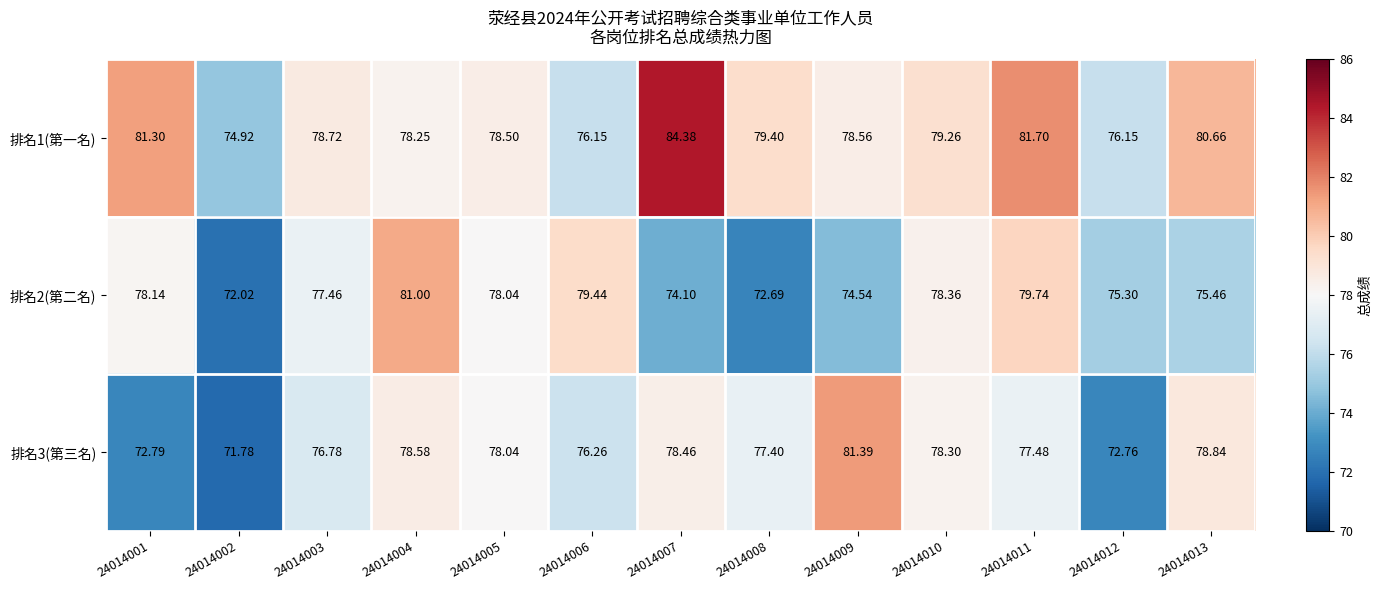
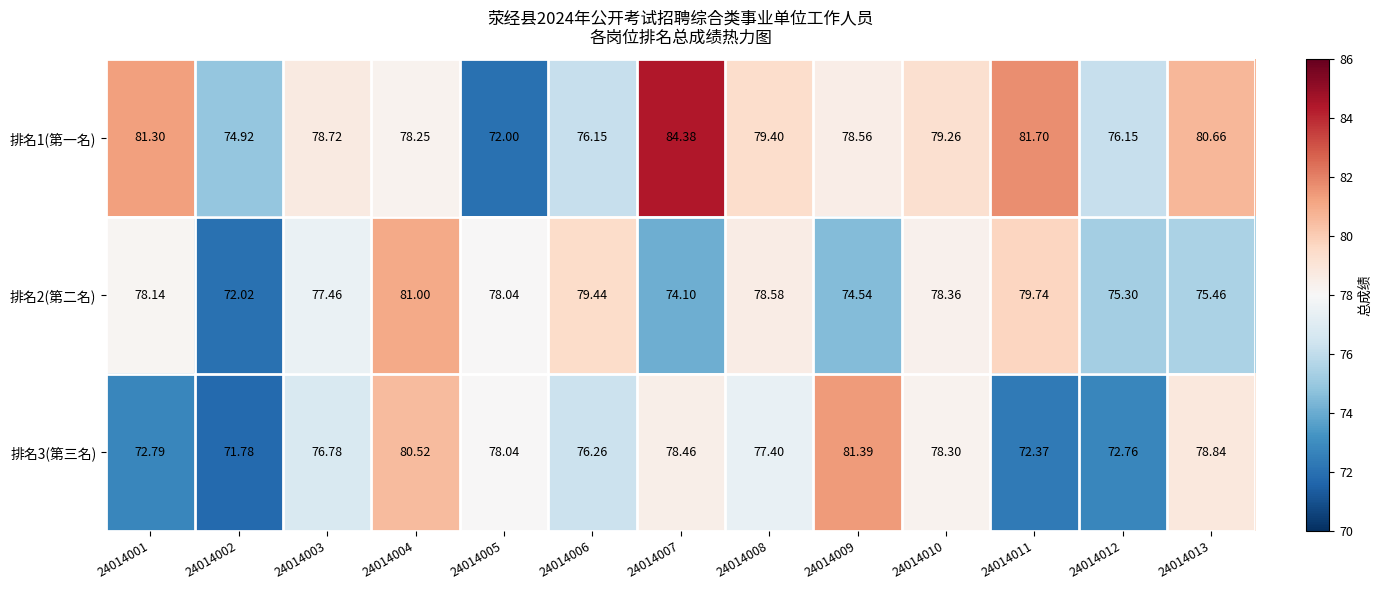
  {
    "排名1(第一名)": {
      "24014001": 81.30,
      "24014002": 74.92,
      "24014003": 78.72,
      "24014004": 78.25,
-     "24014005": 78.50,
+     "24014005": 72.00,
      "24014006": 76.15,
      "24014007": 84.38,
      "24014008": 79.40,
      "24014009": 78.56,
      "24014010": 79.26,
      "24014011": 81.70,
      "24014012": 76.15,
      "24014013": 80.66
    },
    "排名2(第二名)": {
      "24014001": 78.14,
      "24014002": 72.02,
      "24014003": 77.46,
      "24014004": 81.00,
      "24014005": 78.04,
      "24014006": 79.44,
      "24014007": 74.10,
-     "24014008": 72.69,
+     "24014008": 78.58,
      "24014009": 74.54,
      "24014010": 78.36,
      "24014011": 79.74,
      "24014012": 75.30,
      "24014013": 75.46
    },
    "排名3(第三名)": {
      "24014001": 72.79,
      "24014002": 71.78,
      "24014003": 76.78,
-     "24014004": 78.58,
+     "24014004": 80.52,
      "24014005": 78.04,
      "24014006": 76.26,
      "24014007": 78.46,
      "24014008": 77.40,
      "24014009": 81.39,
      "24014010": 78.30,
-     "24014011": 77.48,
+     "24014011": 72.37,
      "24014012": 72.76,
      "24014013": 78.84
    }
  }
